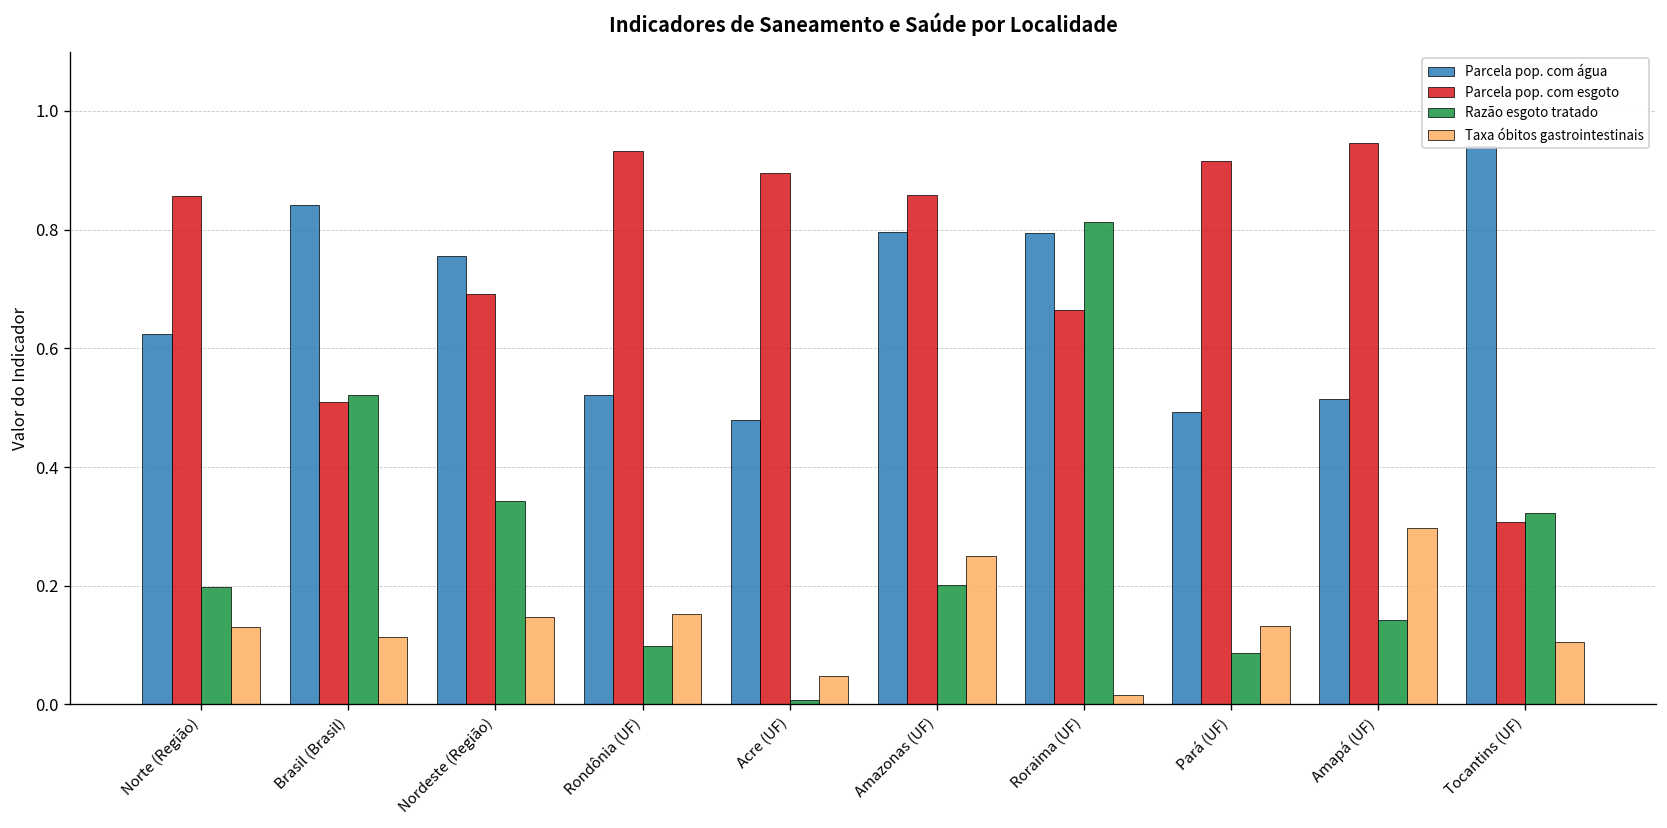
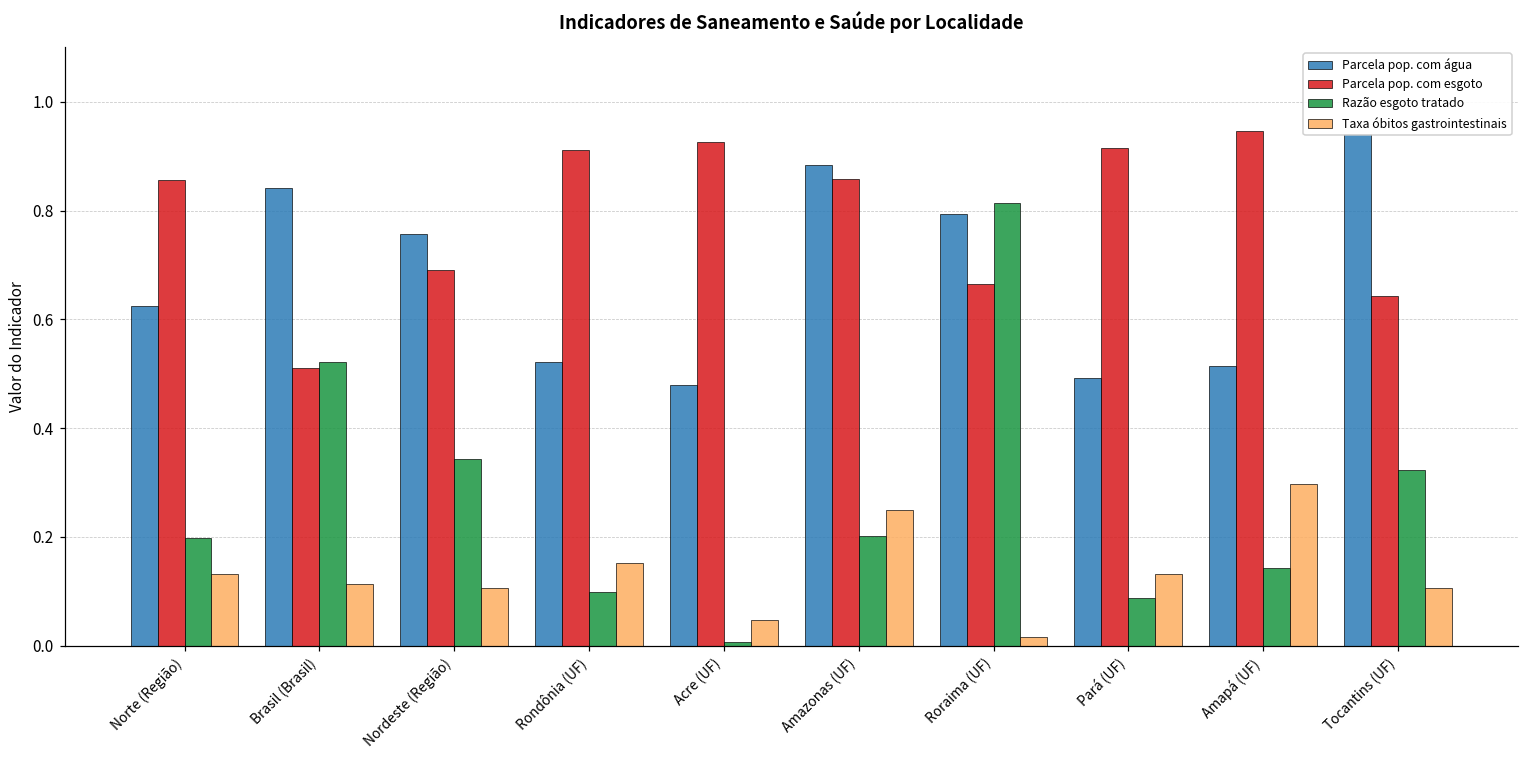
  {
    "Parcela pop. com água": {
      "Norte (Região)": 0.62,
      "Brasil (Brasil)": 0.84,
      "Nordeste (Região)": 0.76,
      "Rondônia (UF)": 0.52,
      "Acre (UF)": 0.48,
-     "Amazonas (UF)": 0.80,
+     "Amazonas (UF)": 0.88,
      "Roraima (UF)": 0.79,
      "Pará (UF)": 0.49,
      "Amapá (UF)": 0.52,
      "Tocantins (UF)": 0.94
    },
    "Parcela pop. com esgoto": {
      "Norte (Região)": 0.86,
      "Brasil (Brasil)": 0.51,
      "Nordeste (Região)": 0.69,
-     "Rondônia (UF)": 0.93,
-     "Acre (UF)": 0.90,
+     "Rondônia (UF)": 0.91,
+     "Acre (UF)": 0.93,
      "Amazonas (UF)": 0.86,
      "Roraima (UF)": 0.66,
      "Pará (UF)": 0.92,
      "Amapá (UF)": 0.95,
-     "Tocantins (UF)": 0.31
+     "Tocantins (UF)": 0.64
    },
    "Razão esgoto tratado": {
      "Norte (Região)": 0.20,
      "Brasil (Brasil)": 0.52,
      "Nordeste (Região)": 0.34,
      "Rondônia (UF)": 0.10,
      "Acre (UF)": 0.01,
      "Amazonas (UF)": 0.20,
      "Roraima (UF)": 0.81,
      "Pará (UF)": 0.09,
      "Amapá (UF)": 0.14,
      "Tocantins (UF)": 0.32
    },
    "Taxa óbitos gastrointestinais": {
      "Norte (Região)": 0.13,
      "Brasil (Brasil)": 0.11,
-     "Nordeste (Região)": 0.15,
+     "Nordeste (Região)": 0.11,
      "Rondônia (UF)": 0.15,
      "Acre (UF)": 0.05,
      "Amazonas (UF)": 0.25,
      "Roraima (UF)": 0.02,
      "Pará (UF)": 0.13,
      "Amapá (UF)": 0.30,
      "Tocantins (UF)": 0.11
    }
  }
